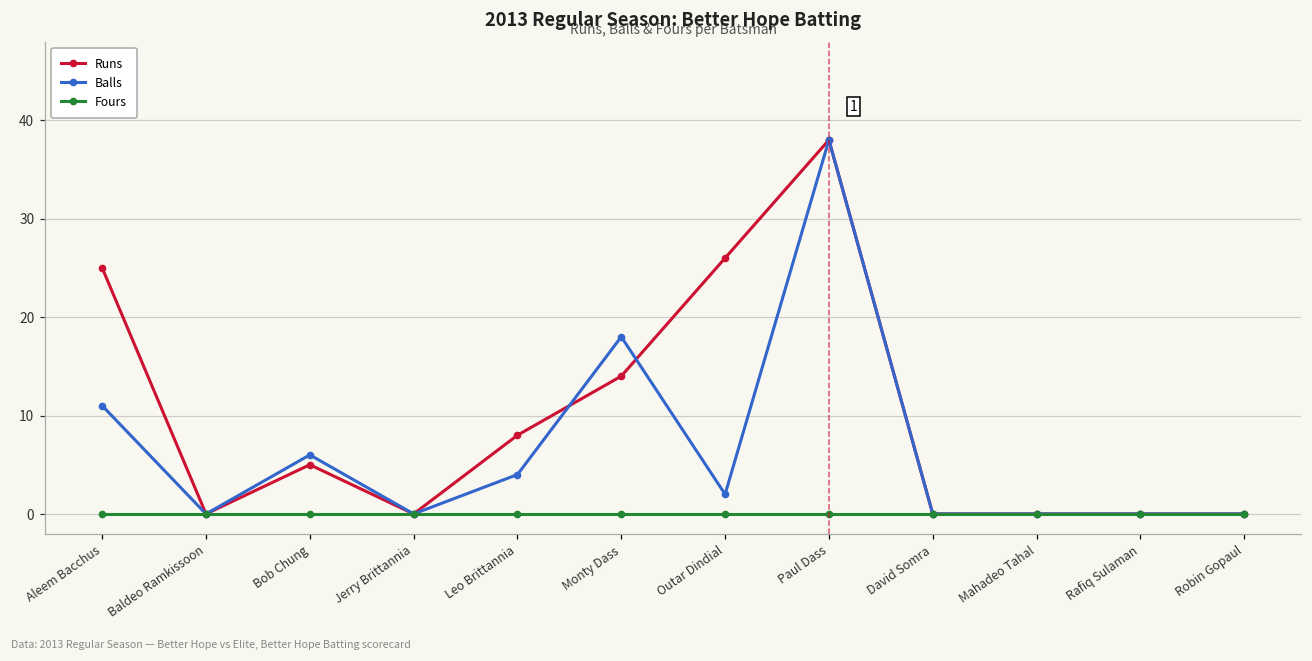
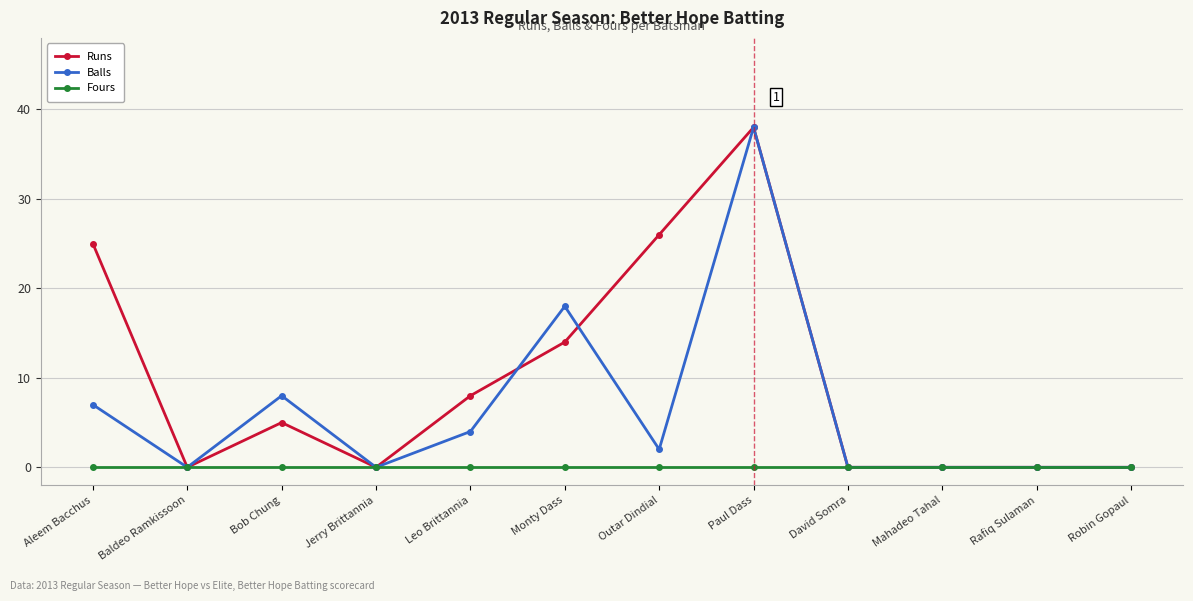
  {
    "Runs": {
      "Aleem Bacchus": 25,
      "Bob Chung": 5,
      "Leo Brittannia": 8,
      "Monty Dass": 14,
      "Outar Dindial": 26
    },
    "Balls": {
-     "Aleem Bacchus": 11,
-     "Bob Chung": 6,
+     "Aleem Bacchus": 7,
+     "Bob Chung": 8,
      "Leo Brittannia": 4,
      "Monty Dass": 18,
      "Outar Dindial": 2
    },
    "Fours": {
      "Aleem Bacchus": 0,
      "Bob Chung": 0,
      "Leo Brittannia": 0,
      "Monty Dass": 0,
      "Outar Dindial": 0,
      "Paul Dass": 0
    }
  }
